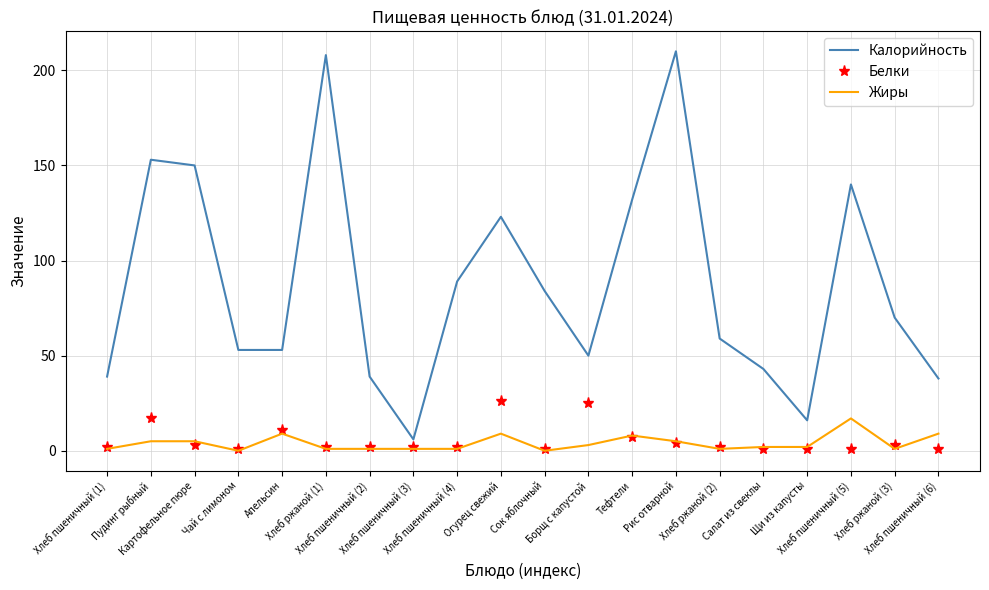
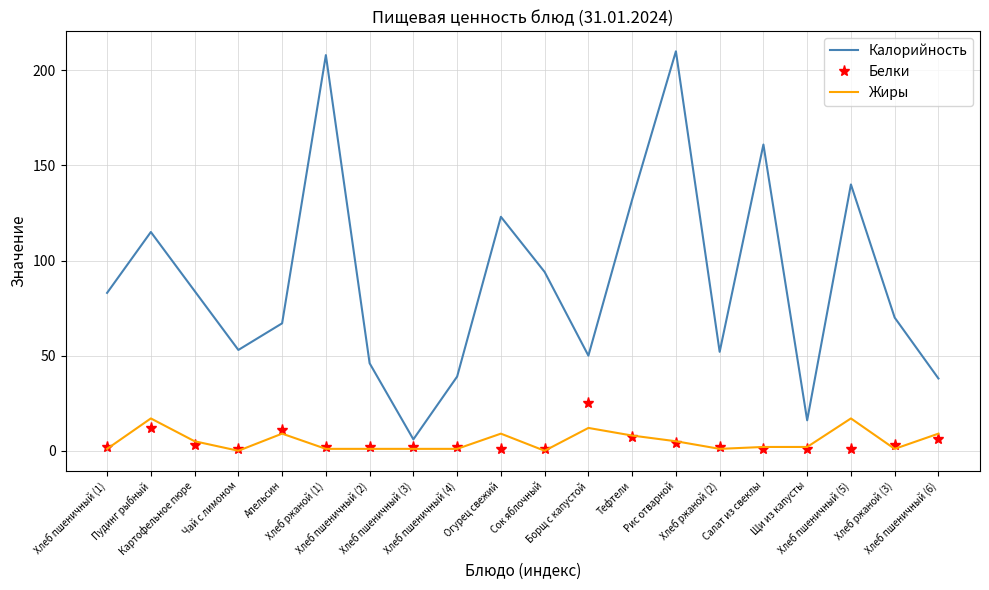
  {
    "Калорийность": {
-     "Хлеб пшеничный (1)": 39,
-     "Пудинг рыбный": 153,
-     "Картофельное пюре": 150,
+     "Хлеб пшеничный (1)": 83,
+     "Пудинг рыбный": 115,
+     "Картофельное пюре": 84,
      "Чай с лимоном": 53,
-     "Апельсин": 53,
+     "Апельсин": 67,
      "Хлеб ржаной (1)": 208,
-     "Хлеб пшеничный (2)": 39,
+     "Хлеб пшеничный (2)": 46,
      "Хлеб пшеничный (3)": 6,
-     "Хлеб пшеничный (4)": 89,
+     "Хлеб пшеничный (4)": 39,
      "Огурец свежий": 123,
-     "Сок яблочный": 84,
+     "Сок яблочный": 94,
      "Борщ с капустой": 50,
      "Тефтели": 132,
      "Рис отварной": 210,
-     "Хлеб ржаной (2)": 59,
-     "Салат из свеклы": 43,
+     "Хлеб ржаной (2)": 52,
+     "Салат из свеклы": 161,
      "Щи из капусты": 16,
      "Хлеб пшеничный (5)": 140,
      "Хлеб ржаной (3)": 70,
      "Хлеб пшеничный (6)": 38
    },
    "Белки": {
-     "Пудинг рыбный": 17,
+     "Пудинг рыбный": 12,
      "Картофельное пюре": 3,
      "Апельсин": 11,
-     "Огурец свежий": 26,
+     "Огурец свежий": 1,
      "Борщ с капустой": 25,
      "Хлеб пшеничный (5)": 1,
      "Хлеб ржаной (3)": 3,
-     "Хлеб пшеничный (6)": 1
+     "Хлеб пшеничный (6)": 6
    },
    "Жиры": {
-     "Пудинг рыбный": 5,
+     "Пудинг рыбный": 17,
      "Картофельное пюре": 5,
      "Апельсин": 9,
      "Огурец свежий": 9,
-     "Борщ с капустой": 3,
+     "Борщ с капустой": 12,
      "Хлеб пшеничный (5)": 17,
      "Хлеб ржаной (3)": 1,
      "Хлеб пшеничный (6)": 9
    }
  }
